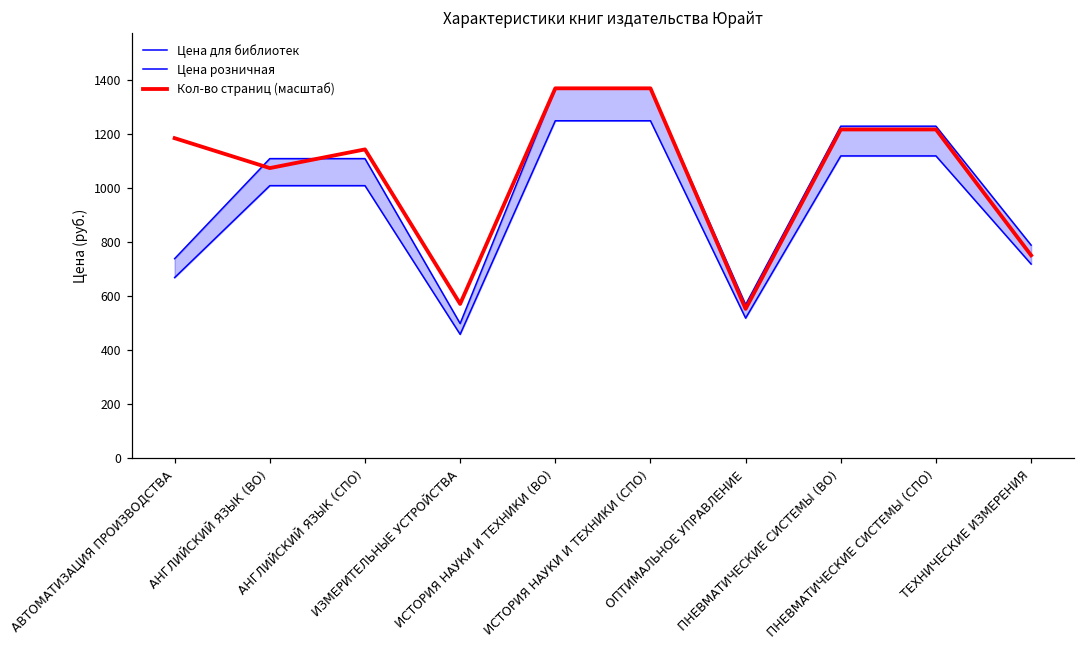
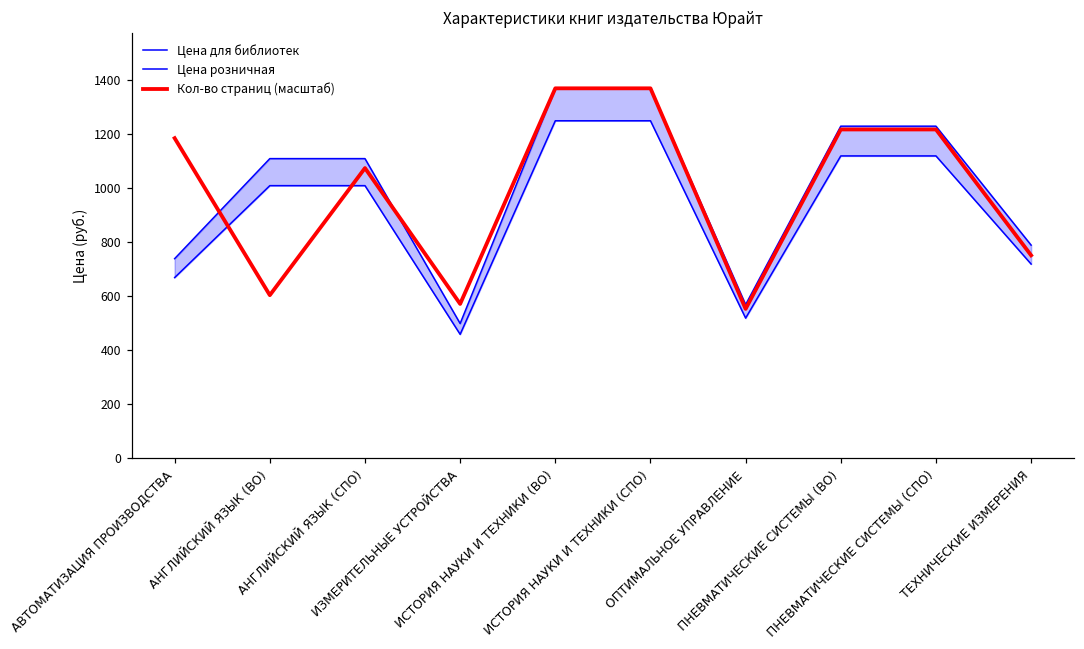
  {
    "Кол-во страниц (масштаб)": {
      "АВТОМАТИЗАЦИЯ ПРОИЗВОДСТВА": 1180,
-     "АНГЛИЙСКИЙ ЯЗЫК (ВО)": 1070,
-     "АНГЛИЙСКИЙ ЯЗЫК (СПО)": 1140,
+     "АНГЛИЙСКИЙ ЯЗЫК (ВО)": 600,
+     "АНГЛИЙСКИЙ ЯЗЫК (СПО)": 1070,
      "ИЗМЕРИТЕЛЬНЫЕ УСТРОЙСТВА": 570,
      "ОПТИМАЛЬНОЕ УПРАВЛЕНИЕ": 550,
      "ПНЕВМАТИЧЕСКИЕ СИСТЕМЫ (ВО)": 1220,
      "ПНЕВМАТИЧЕСКИЕ СИСТЕМЫ (СПО)": 1220,
      "ТЕХНИЧЕСКИЕ ИЗМЕРЕНИЯ": 750
    }
  }
